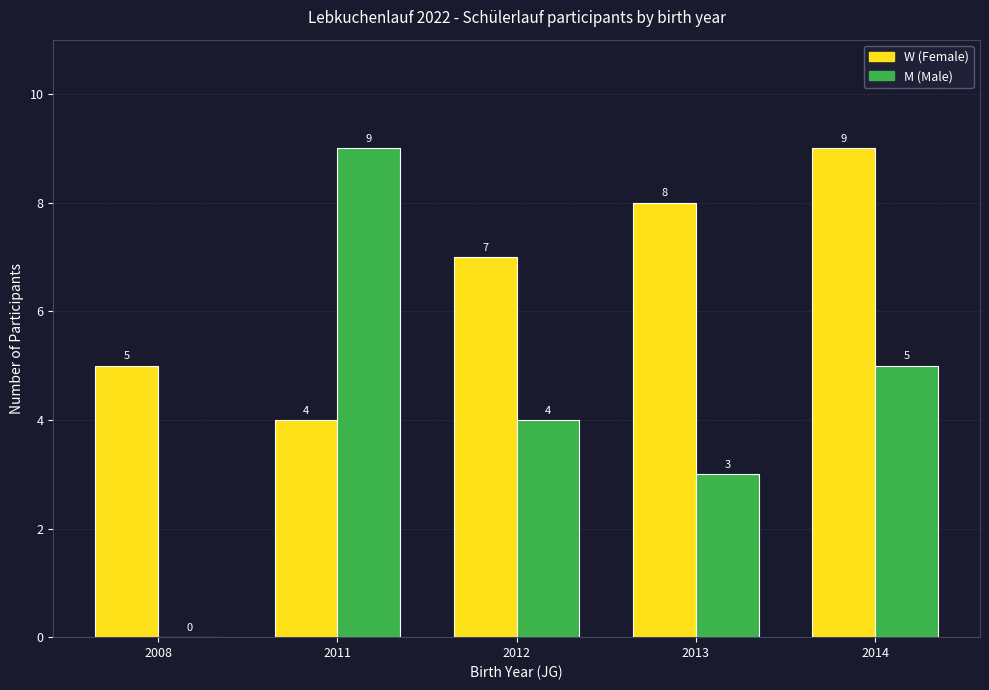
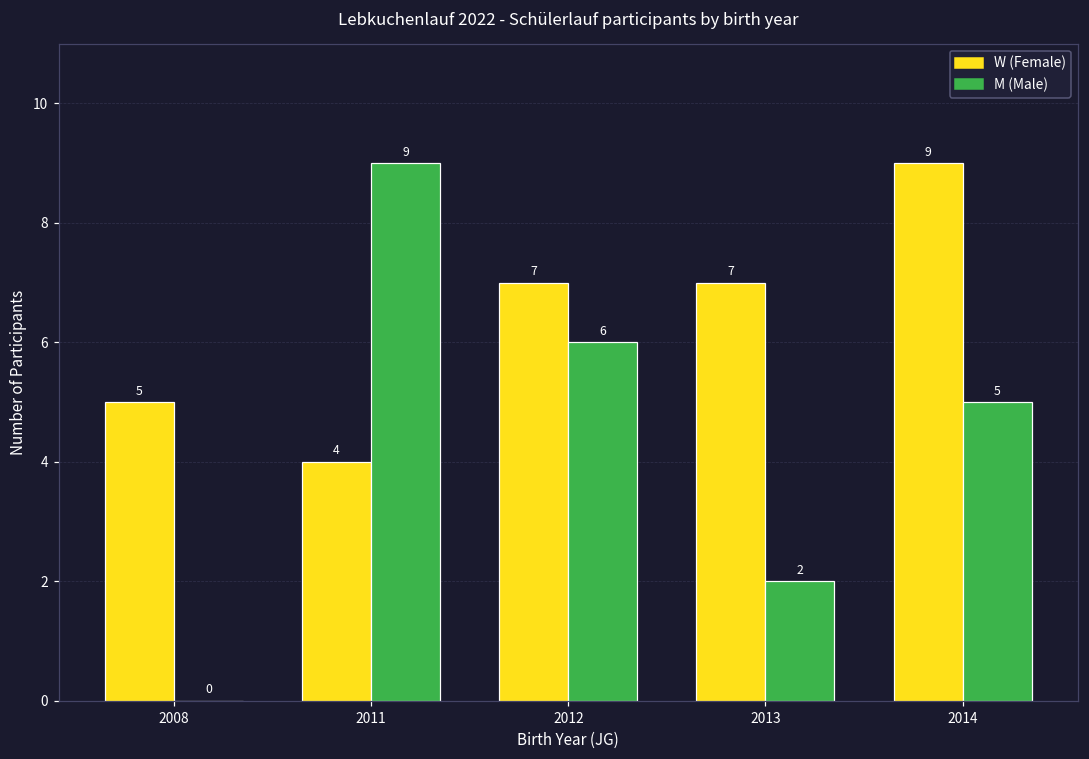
  {
    "W (Female)": {
      "2008": 5,
      "2011": 4,
      "2012": 7,
-     "2013": 8,
+     "2013": 7,
      "2014": 9
    },
    "M (Male)": {
      "2008": 0,
      "2011": 9,
-     "2012": 4,
-     "2013": 3,
+     "2012": 6,
+     "2013": 2,
      "2014": 5
    }
  }
